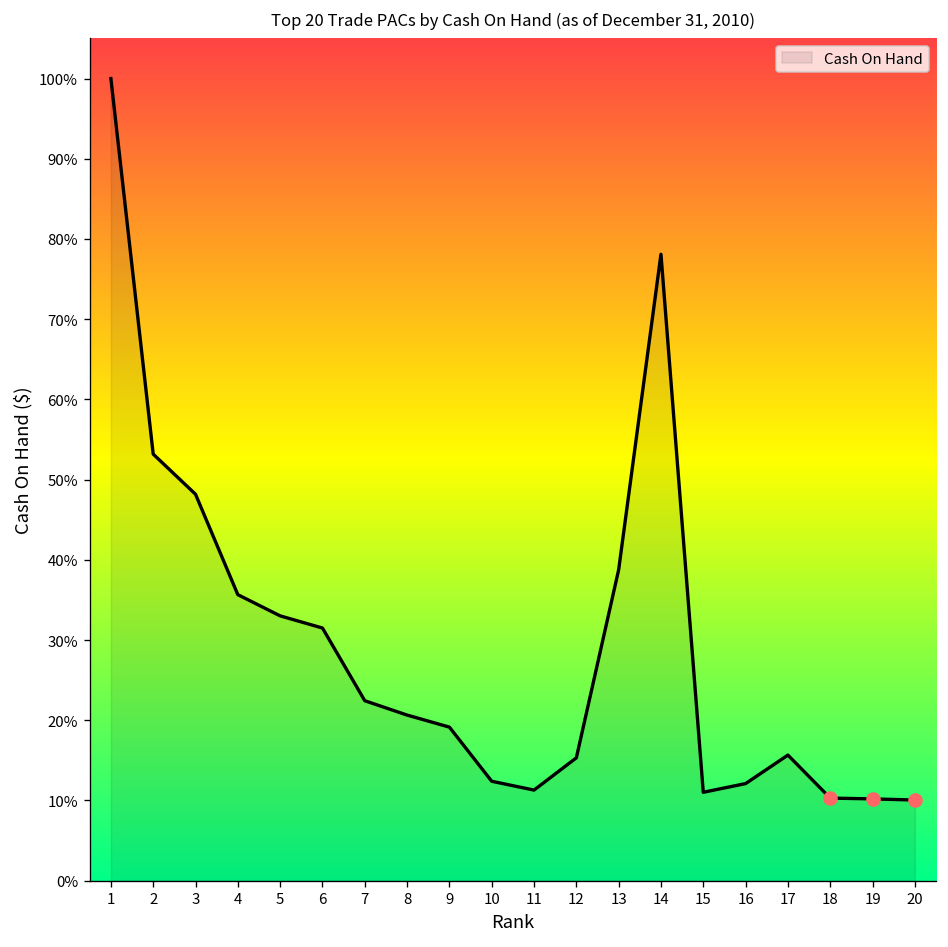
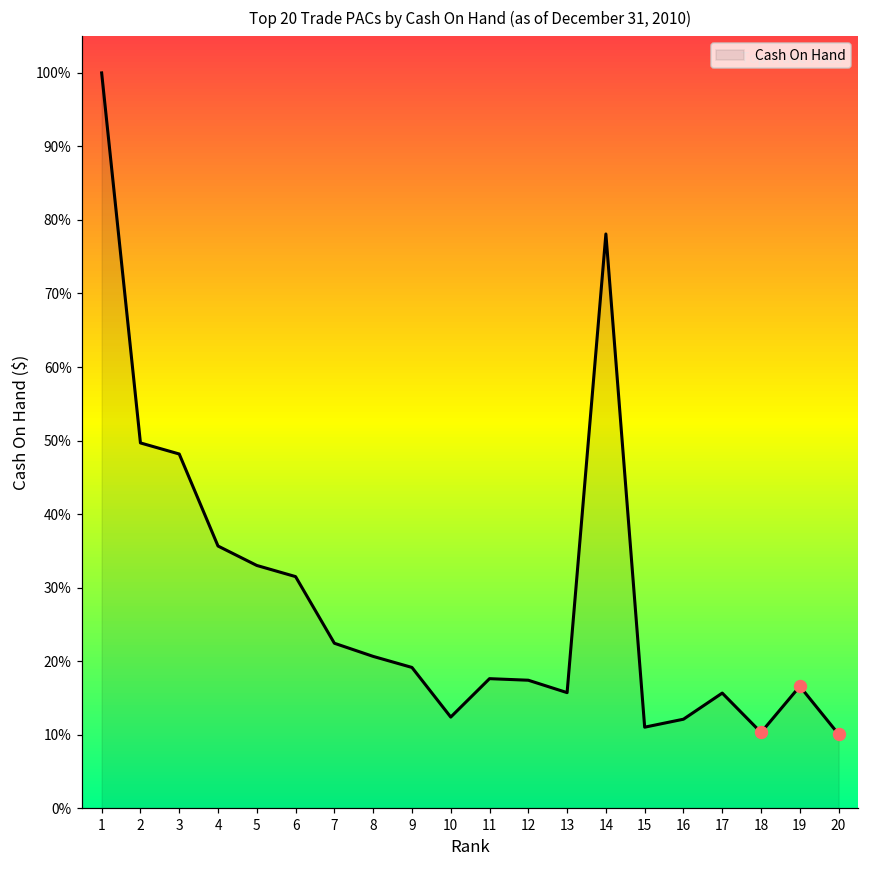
  {
    "Cash On Hand": {
      "1": "100%",
-     "2": "53%",
+     "2": "50%",
      "3": "48%",
      "4": "36%",
      "5": "33%",
      "6": "31%",
      "7": "22%",
      "8": "21%",
      "9": "19%",
      "10": "12%",
-     "11": "11%",
-     "12": "15%",
-     "13": "39%",
+     "11": "18%",
+     "12": "17%",
+     "13": "16%",
      "14": "78%",
      "15": "11%",
      "16": "12%",
      "17": "16%",
-     "19": "10%"
+     "19": "17%"
    }
  }
